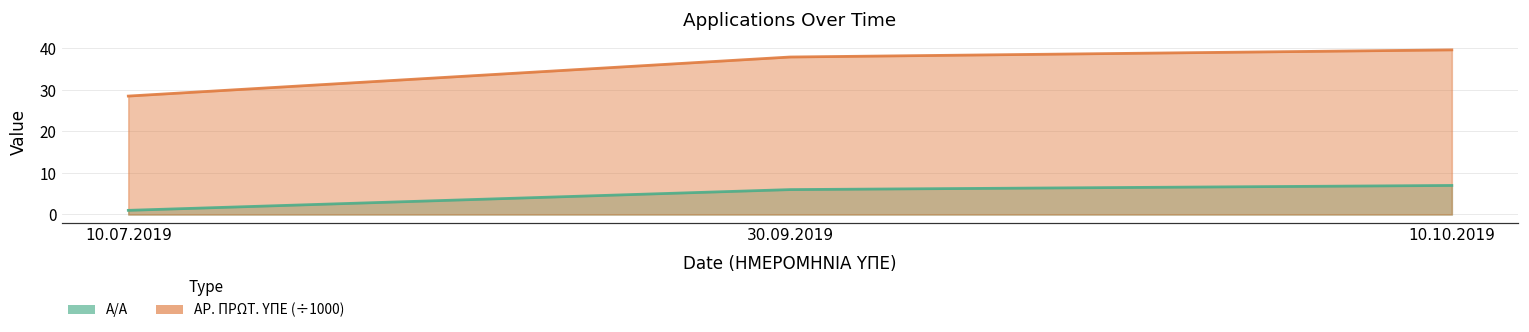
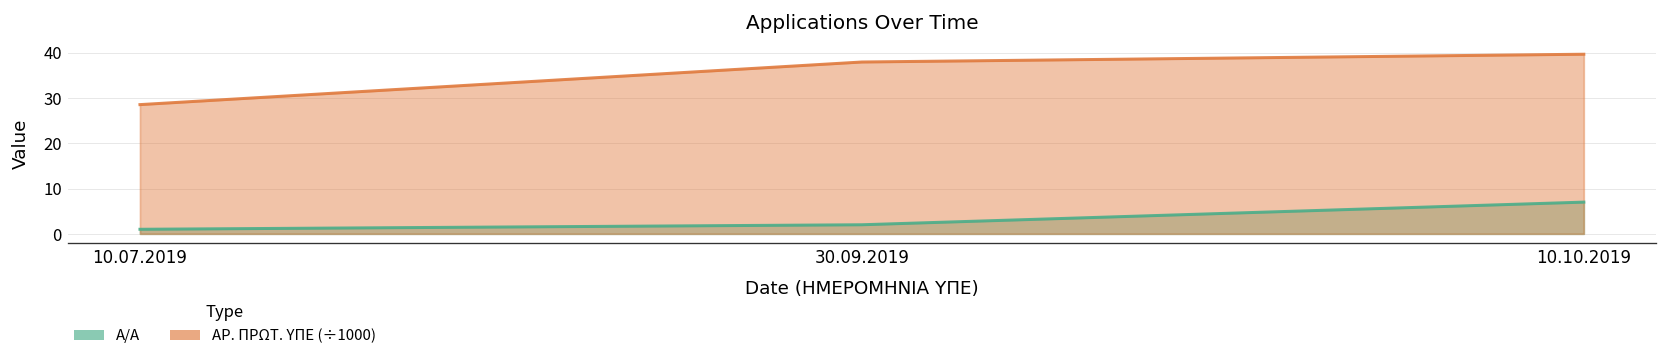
  {
    "A/A": {
      "10.07.2019": 1,
-     "30.09.2019": 6,
+     "30.09.2019": 2,
      "10.10.2019": 7
    },
    "ΑΡ. ΠΡΩΤ. ΥΠΕ (÷1000)": {
      "10.07.2019": 29,
      "30.09.2019": 38,
      "10.10.2019": 40
    }
  }
